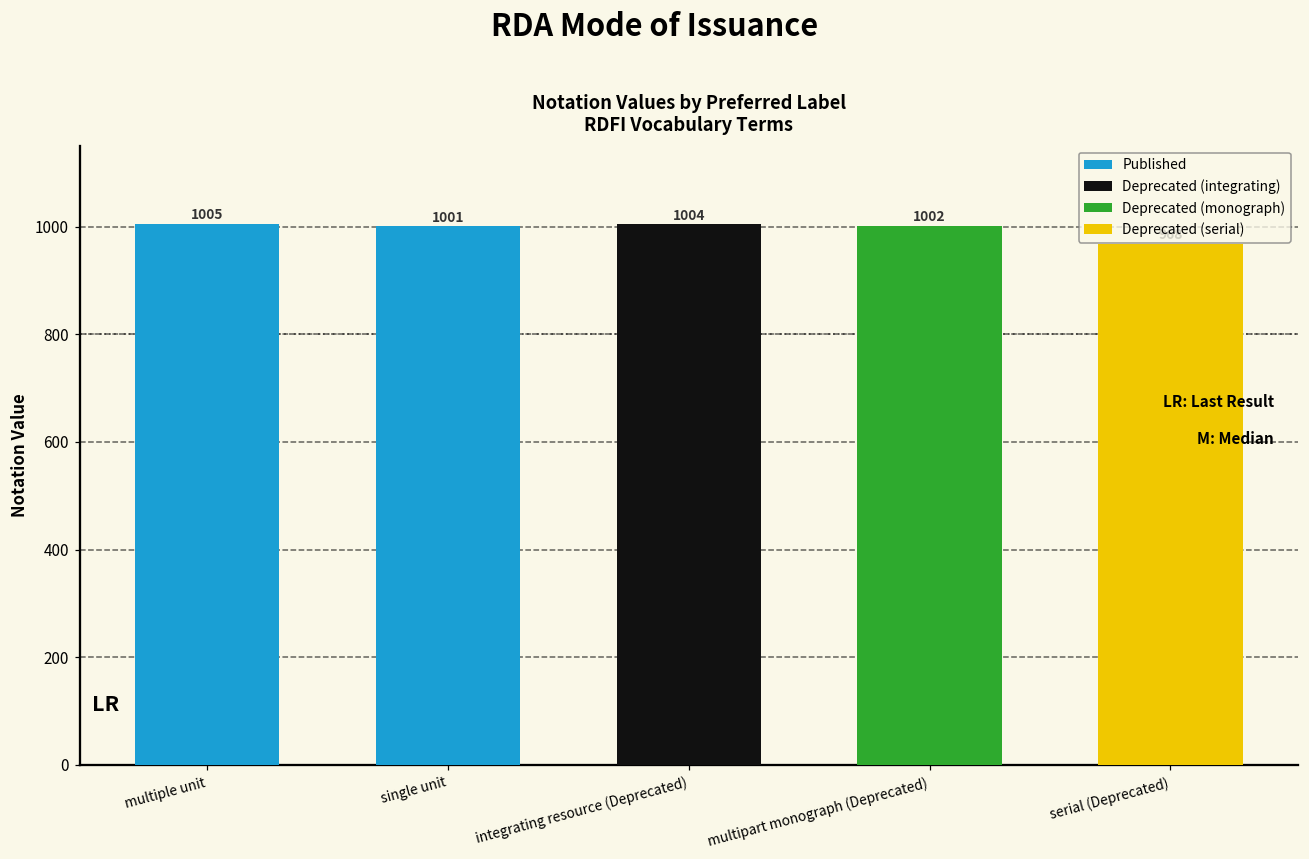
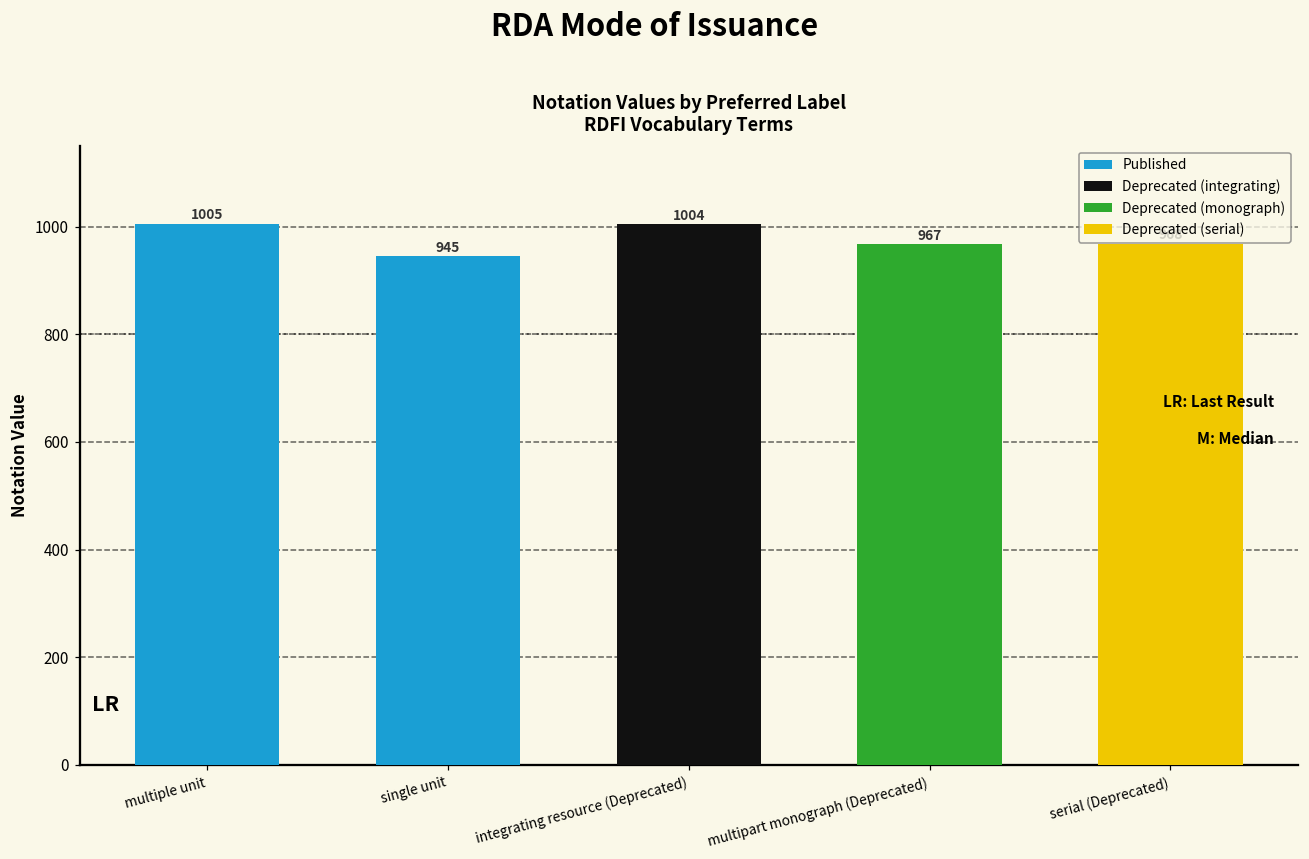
  {
    "multiple unit": 1005,
-   "single unit": 1001,
+   "single unit": 945,
    "integrating resource (Deprecated)": 1004,
-   "multipart monograph (Deprecated)": 1002
+   "multipart monograph (Deprecated)": 967
  }
